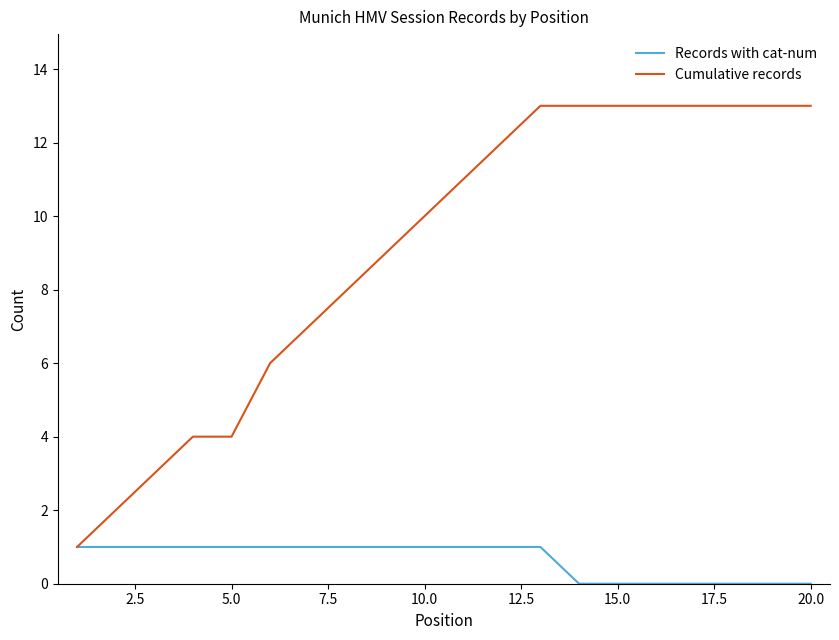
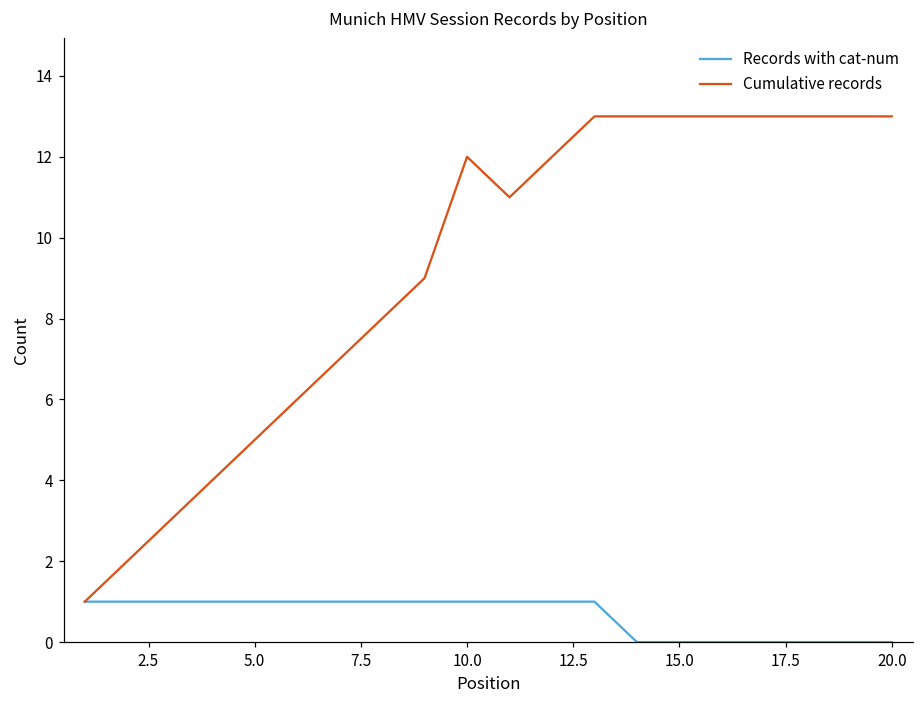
  {
    "Records with cat-num": {
      "5.0": 1,
      "10.0": 1,
      "15.0": 0,
      "20.0": 0
    },
    "Cumulative records": {
-     "5.0": 4,
-     "10.0": 10,
+     "5.0": 5,
+     "10.0": 12,
      "15.0": 13,
      "20.0": 13
    }
  }
